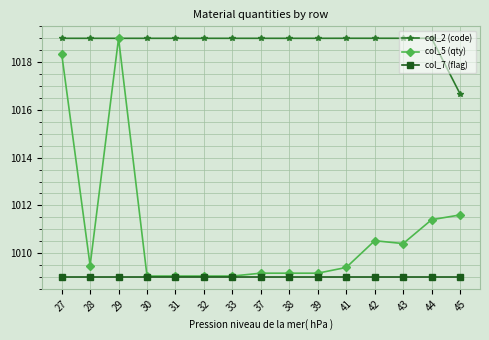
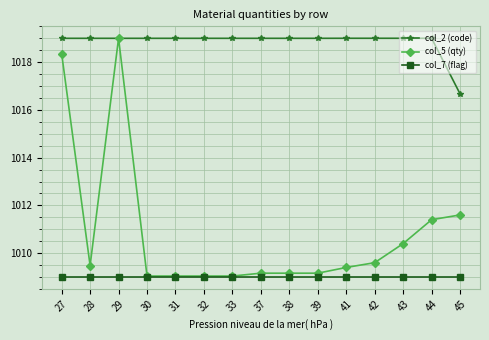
  {
    "col_5 (qty)": {
      "27": 1018.4,
      "28": 1009.5,
      "37": 1009.2,
      "38": 1009.2,
      "39": 1009.2,
      "41": 1009.4,
-     "42": 1010.5,
+     "42": 1009.6,
      "43": 1010.4,
      "44": 1011.4,
      "45": 1011.6
    }
  }
